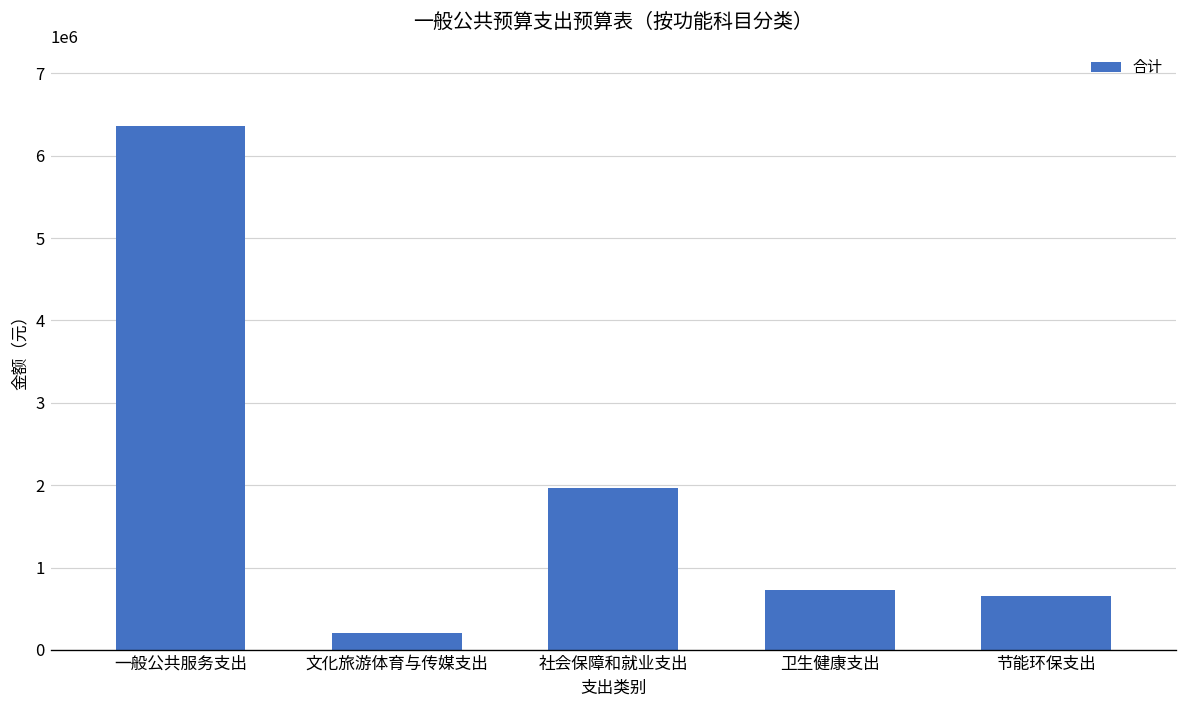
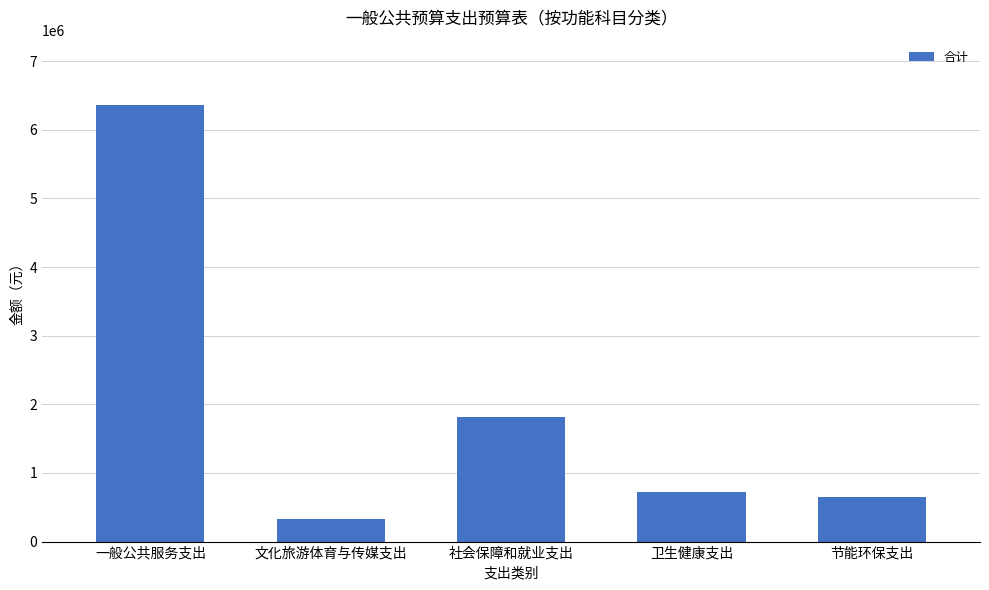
  {
    "一般公共服务支出": 6400000,
-   "文化旅游体育与传媒支出": 200000,
-   "社会保障和就业支出": 2000000,
+   "文化旅游体育与传媒支出": 300000,
+   "社会保障和就业支出": 1800000,
    "卫生健康支出": 700000,
    "节能环保支出": 700000
  }
